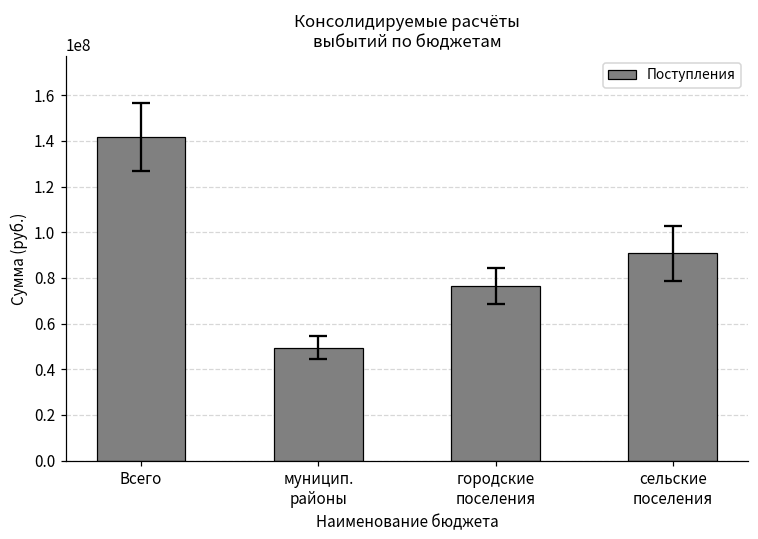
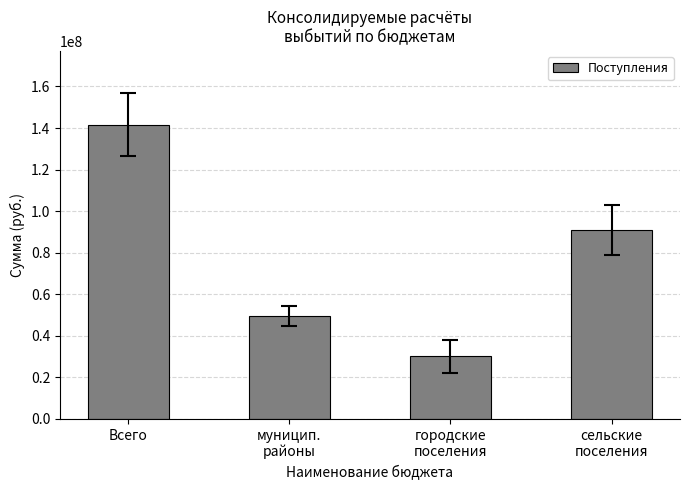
  {
    "Поступления": {
      "Всего": 142000000,
      "муницип. районы": 49000000,
-     "городские поселения": 77000000,
+     "городские поселения": 30000000,
      "сельские поселения": 91000000
    }
  }
